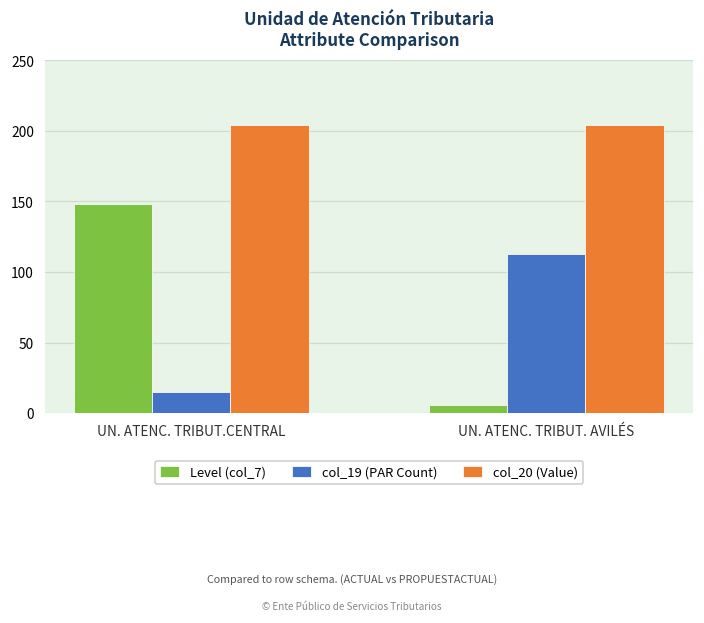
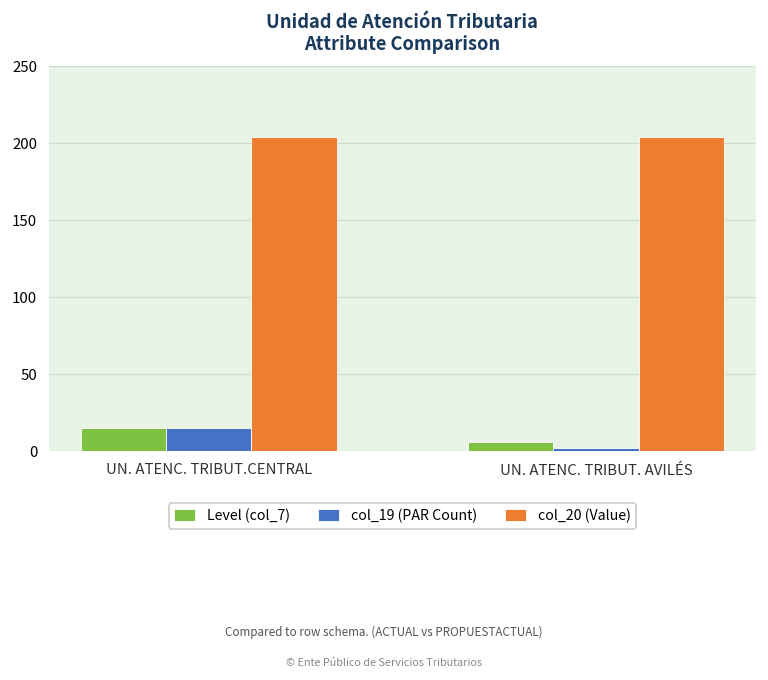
  {
    "Level (col_7)": {
-     "UN. ATENC. TRIBUT.CENTRAL": 148,
+     "UN. ATENC. TRIBUT.CENTRAL": 15,
      "UN. ATENC. TRIBUT. AVILÉS": 6
    },
    "col_19 (PAR Count)": {
      "UN. ATENC. TRIBUT.CENTRAL": 15,
-     "UN. ATENC. TRIBUT. AVILÉS": 113
+     "UN. ATENC. TRIBUT. AVILÉS": 2
    },
    "col_20 (Value)": {
      "UN. ATENC. TRIBUT.CENTRAL": 204,
      "UN. ATENC. TRIBUT. AVILÉS": 204
    }
  }
